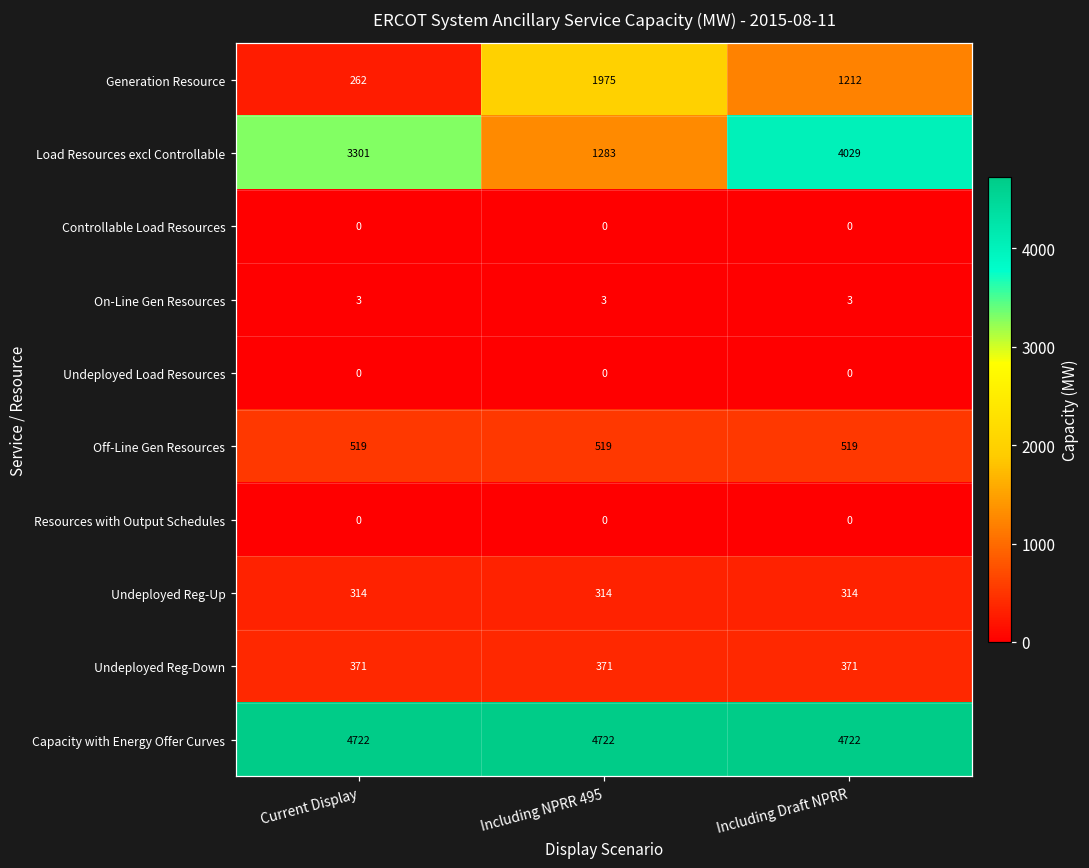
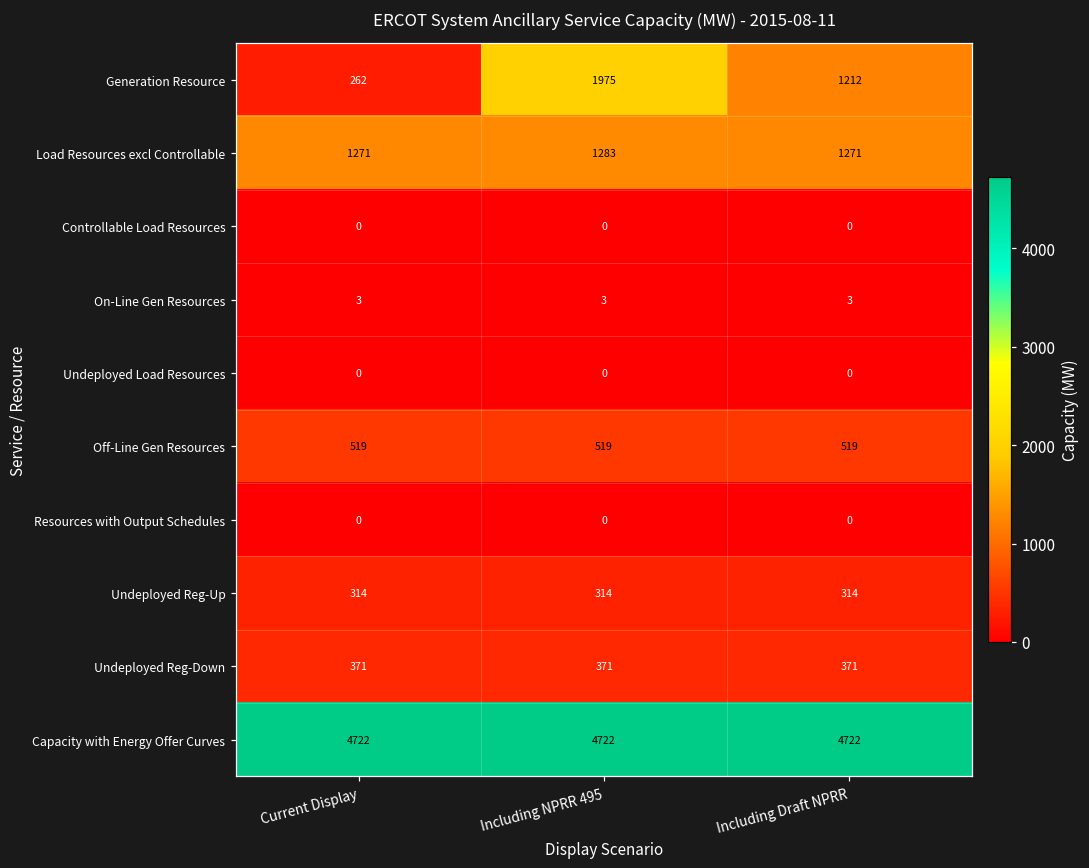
  {
    "Generation Resource": {
      "Current Display": 262,
      "Including NPRR 495": 1975,
      "Including Draft NPRR": 1212
    },
    "Load Resources excl Controllable": {
-     "Current Display": 3301,
+     "Current Display": 1271,
      "Including NPRR 495": 1283,
-     "Including Draft NPRR": 4029
+     "Including Draft NPRR": 1271
    },
    "Controllable Load Resources": {
      "Current Display": 0,
      "Including NPRR 495": 0,
      "Including Draft NPRR": 0
    },
    "On-Line Gen Resources": {
      "Current Display": 3,
      "Including NPRR 495": 3,
      "Including Draft NPRR": 3
    },
    "Undeployed Load Resources": {
      "Current Display": 0,
      "Including NPRR 495": 0,
      "Including Draft NPRR": 0
    },
    "Off-Line Gen Resources": {
      "Current Display": 519,
      "Including NPRR 495": 519,
      "Including Draft NPRR": 519
    },
    "Resources with Output Schedules": {
      "Current Display": 0,
      "Including NPRR 495": 0,
      "Including Draft NPRR": 0
    },
    "Undeployed Reg-Up": {
      "Current Display": 314,
      "Including NPRR 495": 314,
      "Including Draft NPRR": 314
    },
    "Undeployed Reg-Down": {
      "Current Display": 371,
      "Including NPRR 495": 371,
      "Including Draft NPRR": 371
    },
    "Capacity with Energy Offer Curves": {
      "Current Display": 4722,
      "Including NPRR 495": 4722,
      "Including Draft NPRR": 4722
    }
  }
